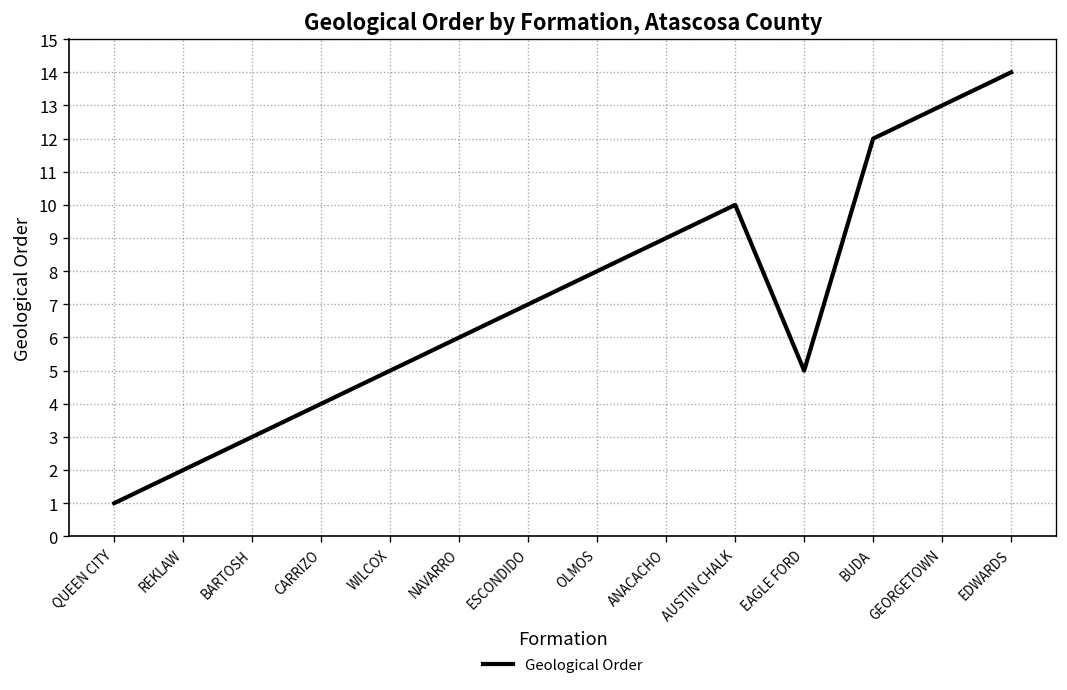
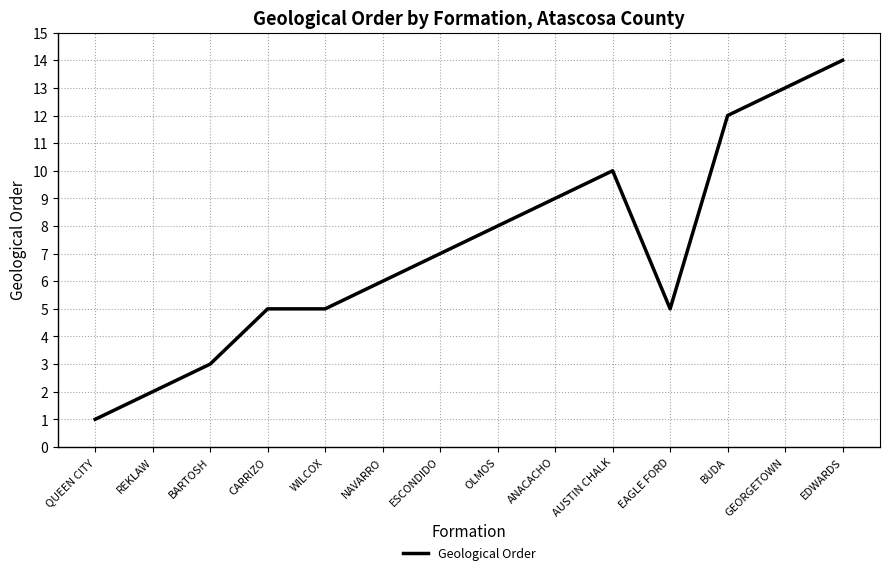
  {
    "QUEEN CITY": 1,
    "REKLAW": 2,
    "BARTOSH": 3,
-   "CARRIZO": 4,
+   "CARRIZO": 5,
    "WILCOX": 5,
    "NAVARRO": 6,
    "ESCONDIDO": 7,
    "OLMOS": 8,
    "ANACACHO": 9,
    "AUSTIN CHALK": 10,
    "EAGLE FORD": 5,
    "BUDA": 12,
    "GEORGETOWN": 13,
    "EDWARDS": 14
  }
